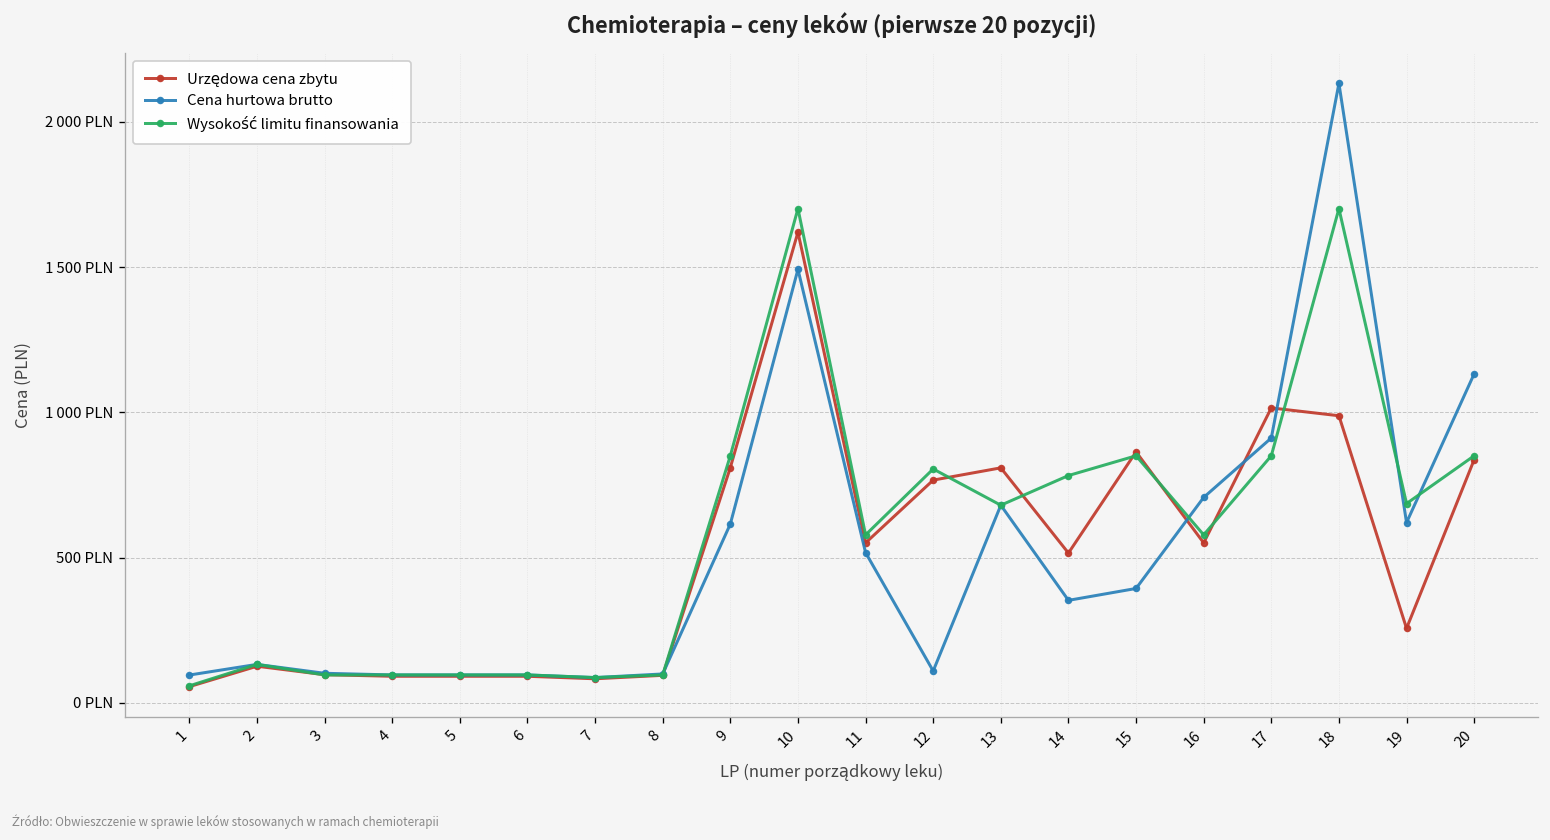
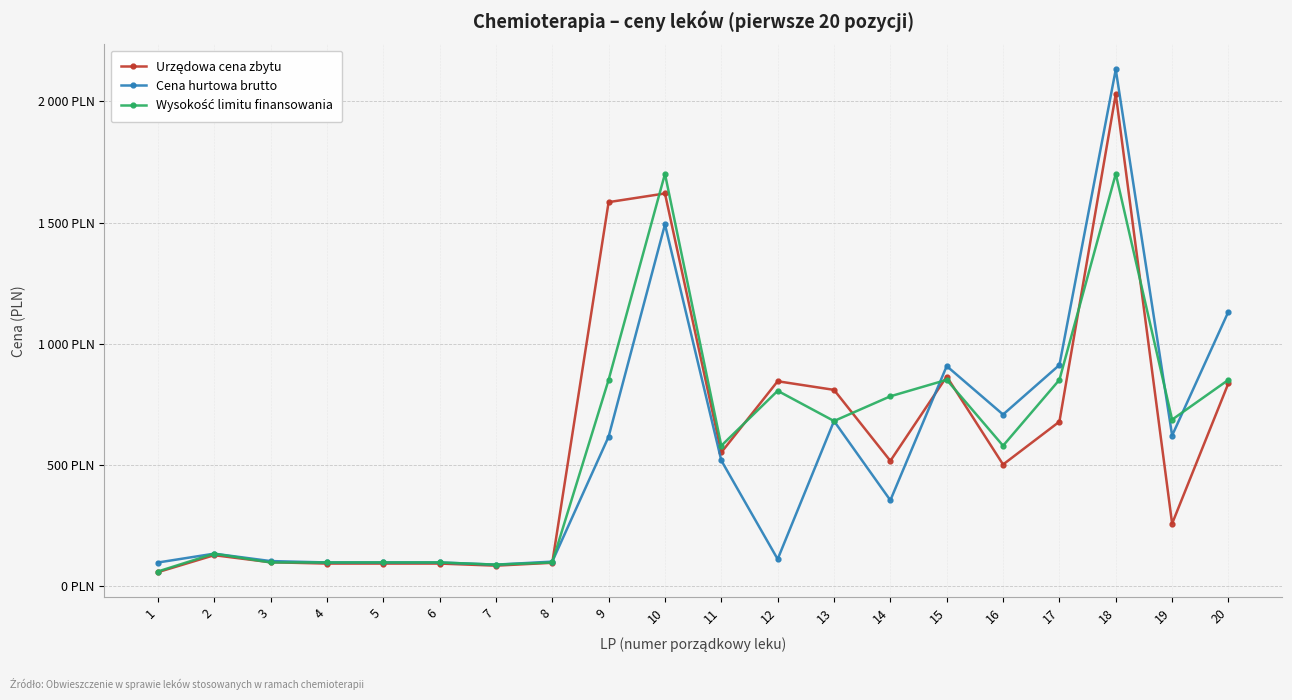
  {
    "Urzędowa cena zbytu": {
-     "9": "810 PLN",
+     "9": "1580 PLN",
      "10": "1620 PLN",
      "11": "550 PLN",
-     "12": "770 PLN",
+     "12": "840 PLN",
      "13": "810 PLN",
      "14": "520 PLN",
      "15": "860 PLN",
-     "16": "550 PLN",
-     "17": "1020 PLN",
-     "18": "990 PLN",
+     "16": "500 PLN",
+     "17": "680 PLN",
+     "18": "2030 PLN",
      "19": "260 PLN",
      "20": "840 PLN"
    },
    "Cena hurtowa brutto": {
      "1": "100 PLN",
      "9": "620 PLN",
      "10": "1490 PLN",
      "11": "520 PLN",
      "12": "110 PLN",
      "14": "350 PLN",
-     "15": "390 PLN",
+     "15": "910 PLN",
      "16": "710 PLN",
      "17": "910 PLN",
      "18": "2130 PLN",
      "19": "620 PLN",
      "20": "1130 PLN"
    },
    "Wysokość limitu finansowania": {
      "9": "850 PLN",
      "10": "1700 PLN",
      "11": "580 PLN",
      "12": "810 PLN",
      "14": "780 PLN",
      "15": "850 PLN",
      "16": "580 PLN",
      "17": "850 PLN",
      "18": "1700 PLN",
      "19": "690 PLN",
      "20": "850 PLN"
    }
  }
